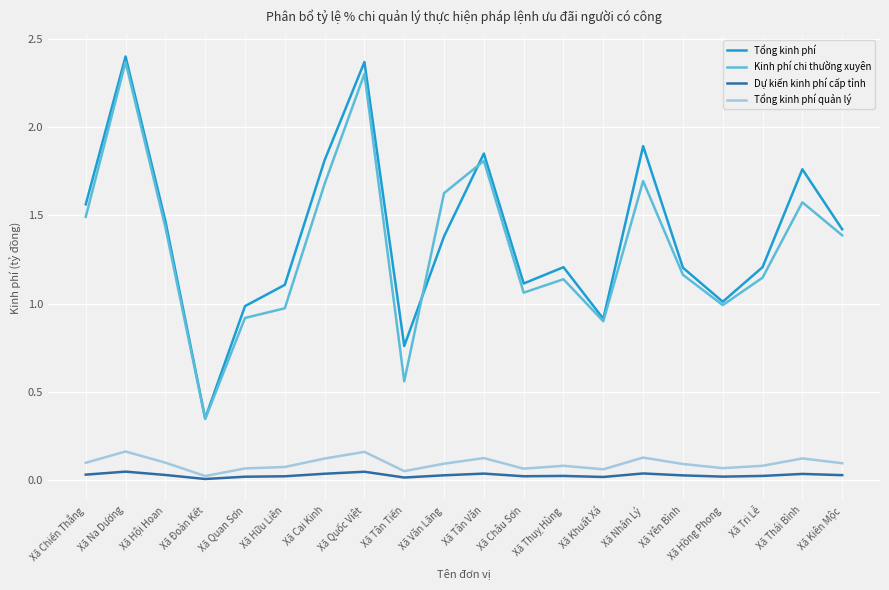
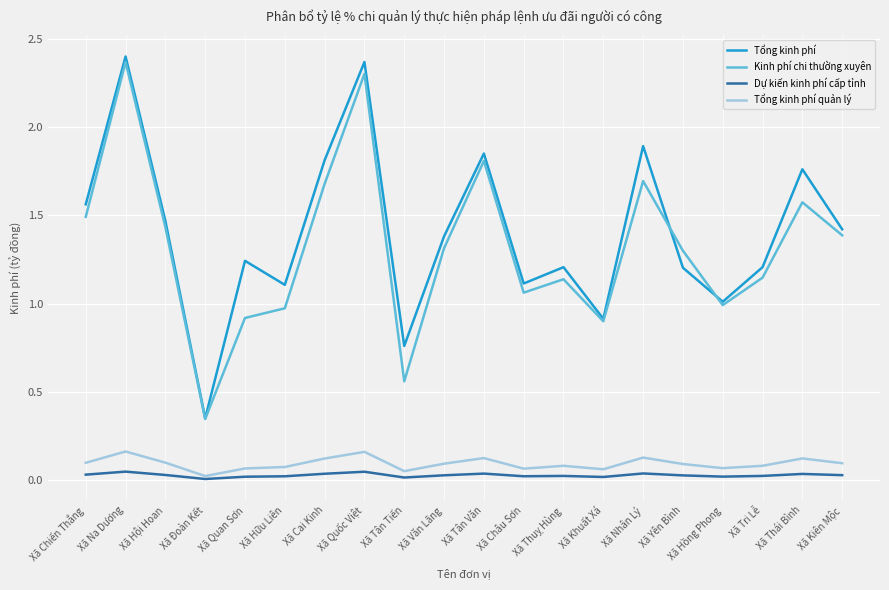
  {
    "Tổng kinh phí": {
      "Xã Chiến Thắng": 1.56,
      "Xã Na Dương": 2.40,
      "Xã Hội Hoan": 1.47,
-     "Xã Quan Sơn": 0.99,
+     "Xã Quan Sơn": 1.24,
      "Xã Hữu Liên": 1.11,
      "Xã Cai Kinh": 1.81,
      "Xã Quốc Việt": 2.37,
      "Xã Tân Tiến": 0.76,
      "Xã Văn Lãng": 1.38,
      "Xã Tân Văn": 1.85,
      "Xã Châu Sơn": 1.11,
      "Xã Thuỵ Hùng": 1.21,
      "Xã Nhân Lý": 1.89,
      "Xã Yên Bình": 1.20,
      "Xã Hồng Phong": 1.01,
      "Xã Tri Lễ": 1.21,
      "Xã Thái Bình": 1.76,
      "Xã Kiên Mộc": 1.42
    },
    "Kinh phí chi thường xuyên": {
      "Xã Chiến Thắng": 1.49,
      "Xã Na Dương": 2.37,
      "Xã Hội Hoan": 1.43,
      "Xã Quan Sơn": 0.92,
      "Xã Hữu Liên": 0.97,
      "Xã Cai Kinh": 1.68,
      "Xã Quốc Việt": 2.30,
      "Xã Tân Tiến": 0.56,
-     "Xã Văn Lãng": 1.63,
+     "Xã Văn Lãng": 1.31,
      "Xã Tân Văn": 1.81,
      "Xã Châu Sơn": 1.06,
      "Xã Thuỵ Hùng": 1.14,
      "Xã Nhân Lý": 1.69,
-     "Xã Yên Bình": 1.16,
+     "Xã Yên Bình": 1.30,
      "Xã Hồng Phong": 0.99,
      "Xã Tri Lễ": 1.15,
      "Xã Thái Bình": 1.57,
      "Xã Kiên Mộc": 1.39
    },
    "Dự kiến kinh phí cấp tỉnh": {
      "Xã Chiến Thắng": 0.03,
      "Xã Na Dương": 0.05,
      "Xã Hội Hoan": 0.03,
      "Xã Đoàn Kết": 0.01,
      "Xã Quan Sơn": 0.02,
      "Xã Hữu Liên": 0.02,
      "Xã Cai Kinh": 0.04,
      "Xã Quốc Việt": 0.05,
      "Xã Tân Tiến": 0.02,
      "Xã Văn Lãng": 0.03,
      "Xã Tân Văn": 0.04,
      "Xã Châu Sơn": 0.02,
      "Xã Thuỵ Hùng": 0.02,
      "Xã Khuất Xá": 0.02,
      "Xã Nhân Lý": 0.04,
      "Xã Yên Bình": 0.03,
      "Xã Hồng Phong": 0.02,
      "Xã Tri Lễ": 0.02,
      "Xã Thái Bình": 0.04,
      "Xã Kiên Mộc": 0.03
    },
    "Tổng kinh phí quản lý": {
      "Xã Chiến Thắng": 0.10,
      "Xã Na Dương": 0.16,
      "Xã Hội Hoan": 0.10,
      "Xã Đoàn Kết": 0.02,
      "Xã Quan Sơn": 0.07,
      "Xã Hữu Liên": 0.08,
      "Xã Cai Kinh": 0.12,
      "Xã Quốc Việt": 0.16,
      "Xã Tân Tiến": 0.05,
      "Xã Văn Lãng": 0.09,
      "Xã Tân Văn": 0.13,
      "Xã Châu Sơn": 0.07,
      "Xã Thuỵ Hùng": 0.08,
      "Xã Khuất Xá": 0.06,
      "Xã Nhân Lý": 0.13,
      "Xã Yên Bình": 0.09,
      "Xã Hồng Phong": 0.07,
      "Xã Tri Lễ": 0.08,
      "Xã Thái Bình": 0.12,
      "Xã Kiên Mộc": 0.10
    }
  }
